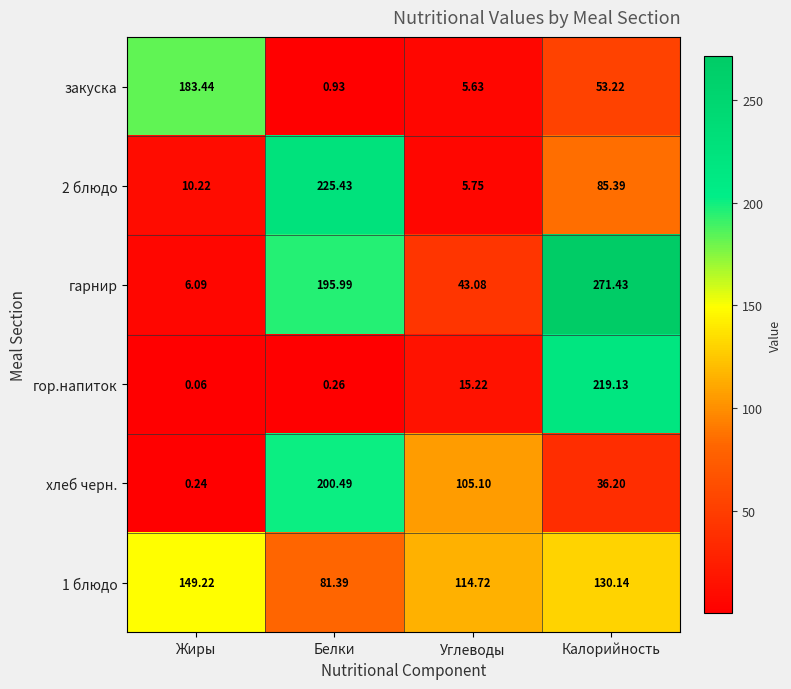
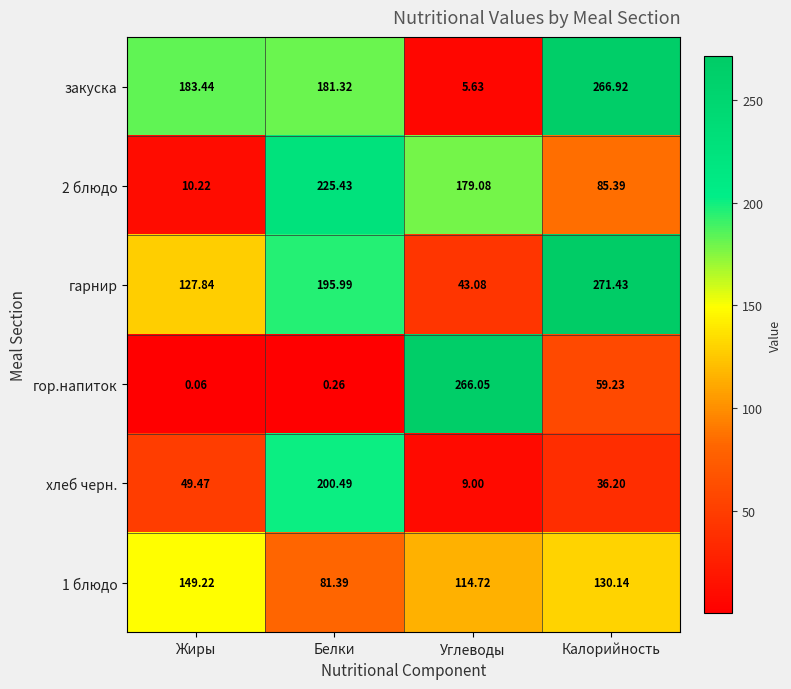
  {
    "закуска": {
      "Жиры": 183.44,
-     "Белки": 0.93,
+     "Белки": 181.32,
      "Углеводы": 5.63,
-     "Калорийность": 53.22
+     "Калорийность": 266.92
    },
    "2 блюдо": {
      "Жиры": 10.22,
      "Белки": 225.43,
-     "Углеводы": 5.75,
+     "Углеводы": 179.08,
      "Калорийность": 85.39
    },
    "гарнир": {
-     "Жиры": 6.09,
+     "Жиры": 127.84,
      "Белки": 195.99,
      "Углеводы": 43.08,
      "Калорийность": 271.43
    },
    "гор.напиток": {
      "Жиры": 0.06,
      "Белки": 0.26,
-     "Углеводы": 15.22,
-     "Калорийность": 219.13
+     "Углеводы": 266.05,
+     "Калорийность": 59.23
    },
    "хлеб черн.": {
-     "Жиры": 0.24,
+     "Жиры": 49.47,
      "Белки": 200.49,
-     "Углеводы": 105.10,
+     "Углеводы": 9.00,
      "Калорийность": 36.20
    },
    "1 блюдо": {
      "Жиры": 149.22,
      "Белки": 81.39,
      "Углеводы": 114.72,
      "Калорийность": 130.14
    }
  }
